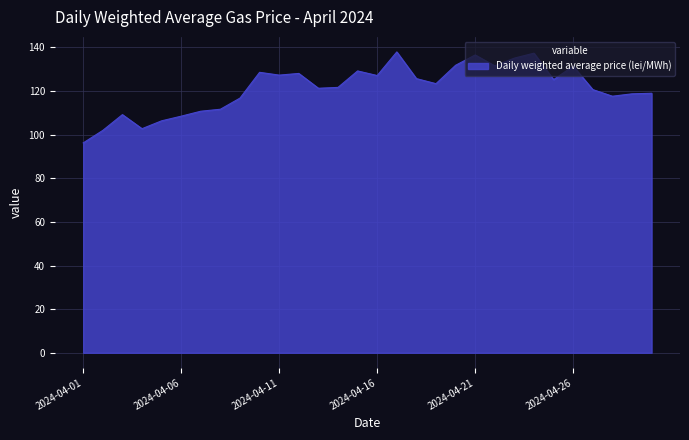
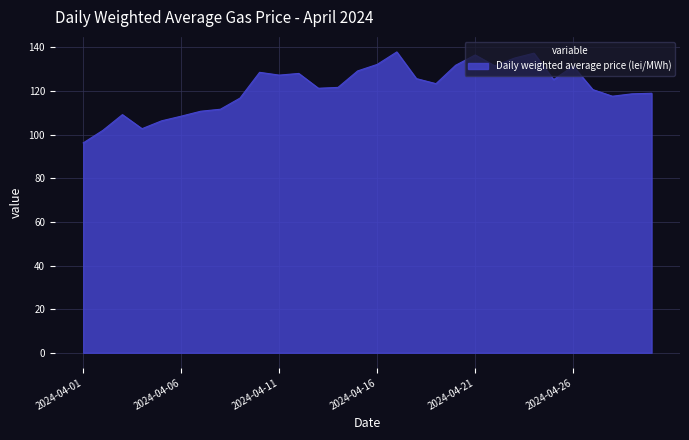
  {
    "2024-04-01": 96,
    "2024-04-06": 108,
    "2024-04-11": 127,
-   "2024-04-16": 127
+   "2024-04-16": 132
  }
